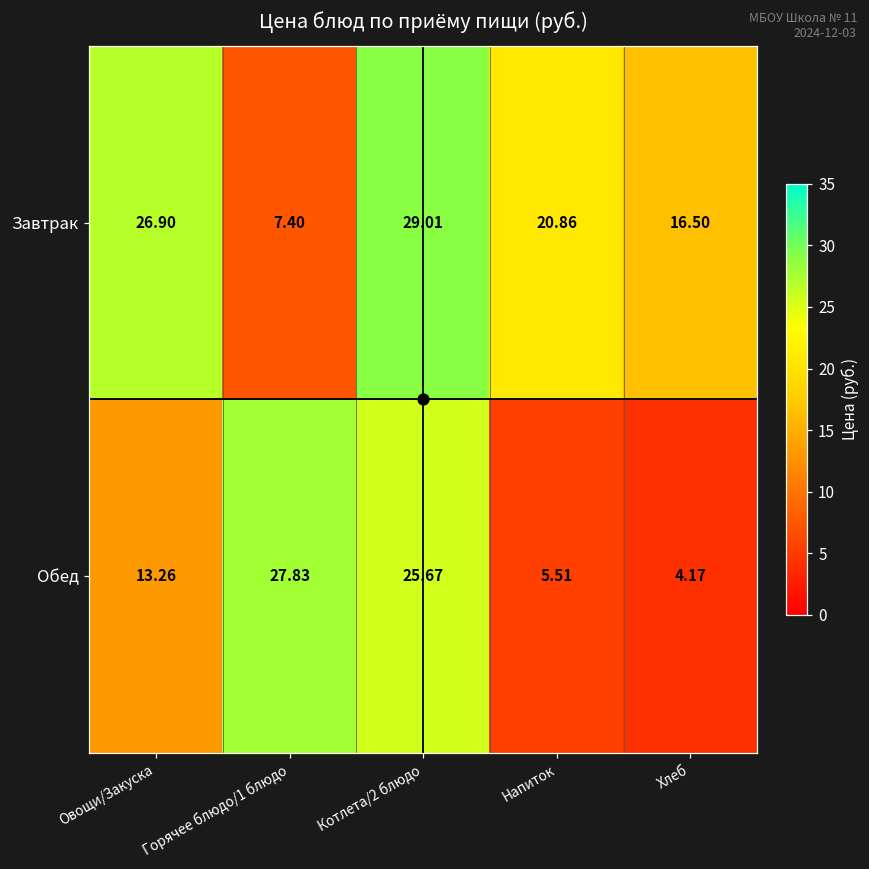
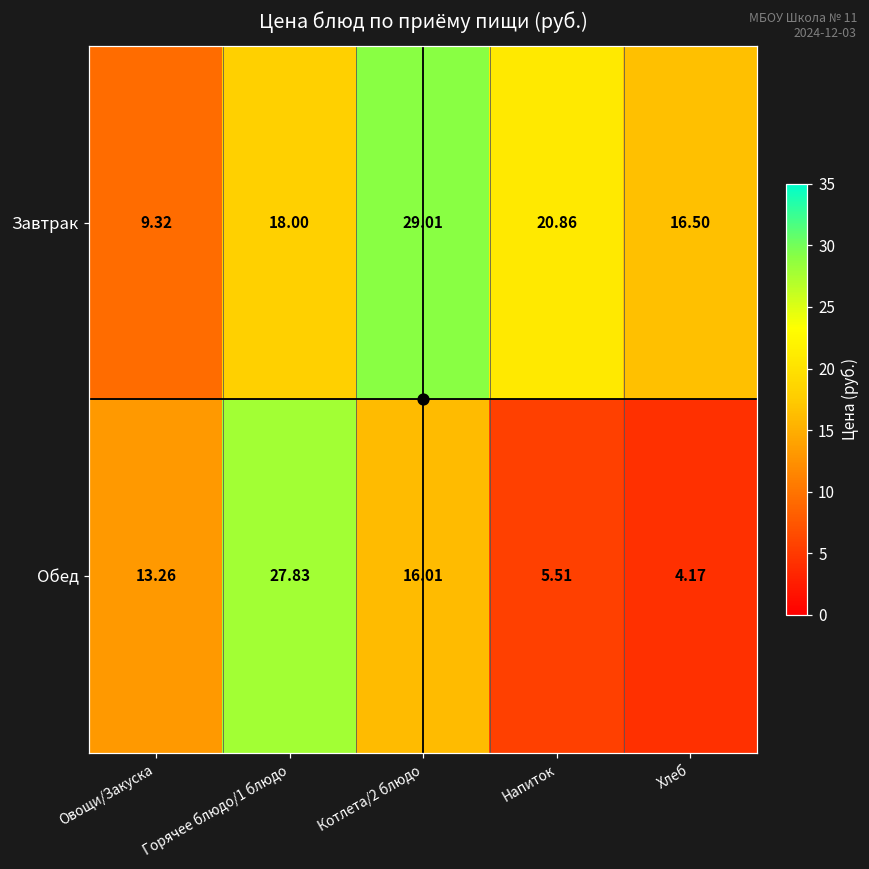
  {
    "Завтрак": {
-     "Овощи/Закуска": 26.90,
-     "Горячее блюдо/1 блюдо": 7.40,
+     "Овощи/Закуска": 9.32,
+     "Горячее блюдо/1 блюдо": 18.00,
      "Котлета/2 блюдо": 29.01,
      "Напиток": 20.86,
      "Хлеб": 16.50
    },
    "Обед": {
      "Овощи/Закуска": 13.26,
      "Горячее блюдо/1 блюдо": 27.83,
-     "Котлета/2 блюдо": 25.67,
+     "Котлета/2 блюдо": 16.01,
      "Напиток": 5.51,
      "Хлеб": 4.17
    }
  }
